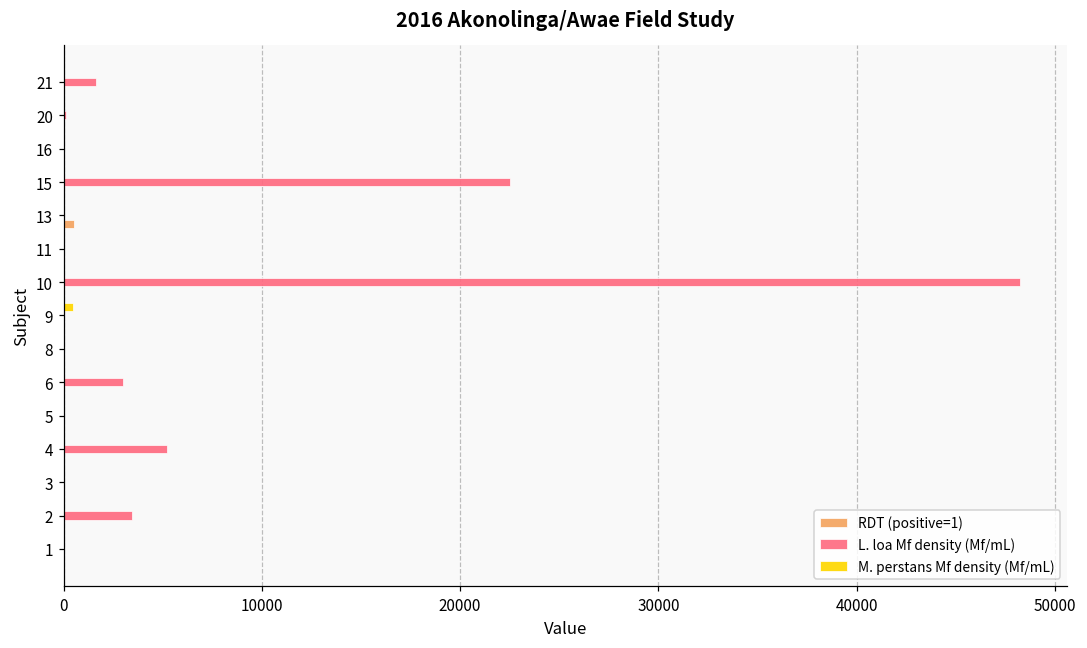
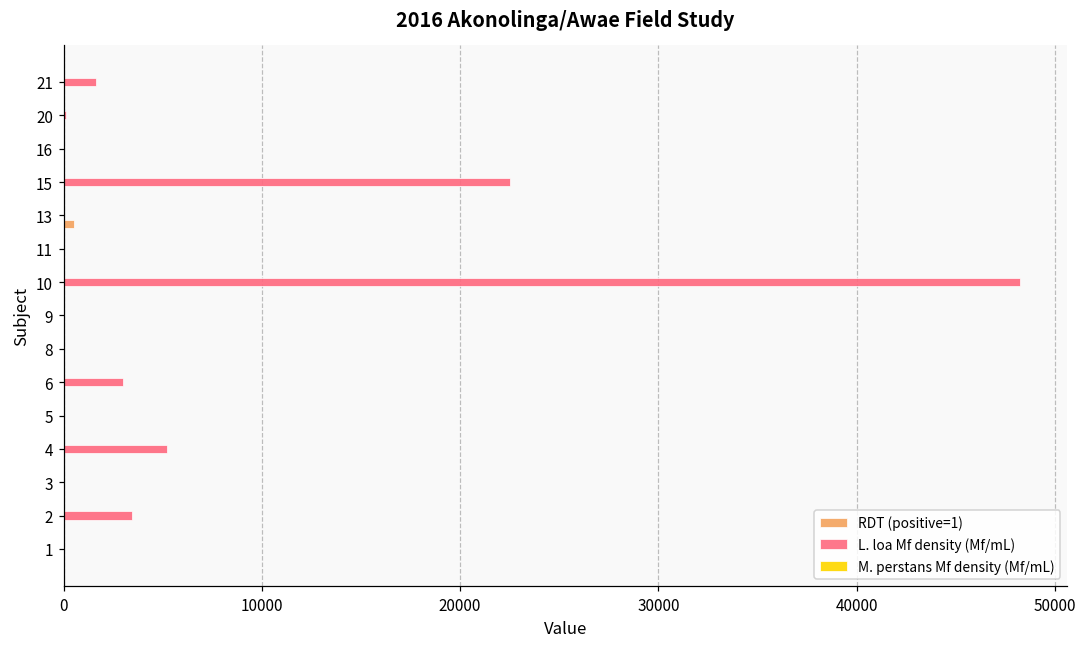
  {
    "RDT (positive=1)": {
      "21": 0,
      "20": 0,
      "16": 0,
      "15": 0,
      "13": 500,
      "11": 0,
      "10": 0,
      "9": 0,
      "8": 0,
      "6": 0,
      "5": 0,
      "4": 0,
      "3": 0,
      "2": 0,
      "1": 0
    },
    "L. loa Mf density (Mf/mL)": {
      "21": 1600,
      "16": 0,
      "15": 22500,
      "13": 0,
      "11": 0,
      "10": 48200,
      "9": 0,
      "8": 0,
      "6": 3000,
      "5": 0,
      "4": 5200,
      "2": 3400,
      "1": 0
    },
    "M. perstans Mf density (Mf/mL)": {
      "21": 0,
      "20": 0,
      "16": 0,
      "15": 0,
      "13": 0,
      "11": 0,
      "10": 0,
-     "9": 500,
+     "9": 0,
      "8": 0,
      "6": 0,
      "5": 0,
      "4": 0,
      "3": 0,
      "1": 0
    }
  }
